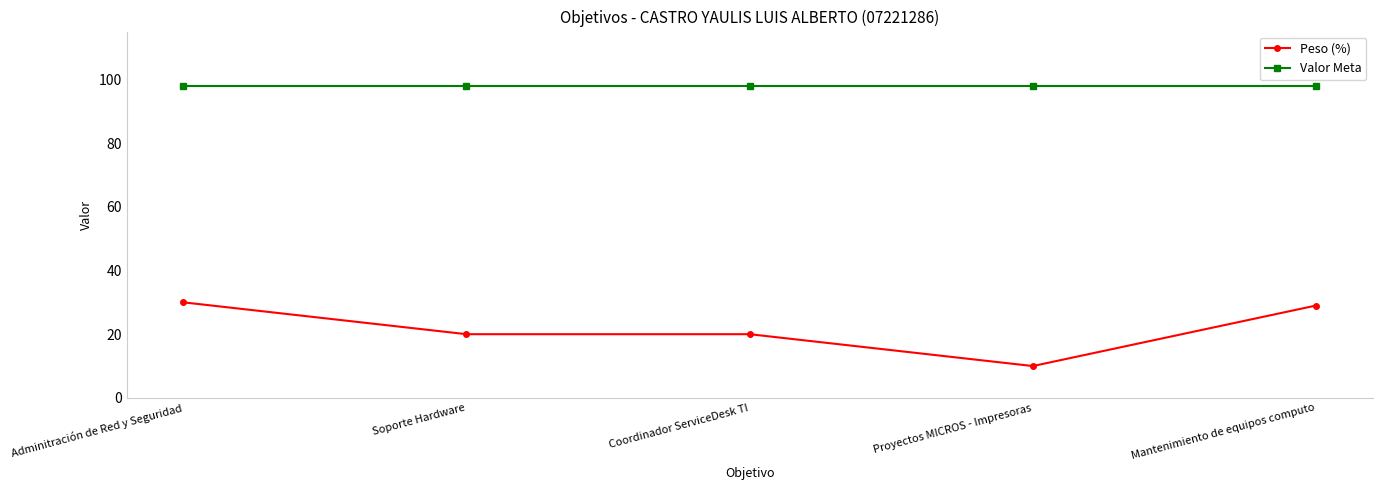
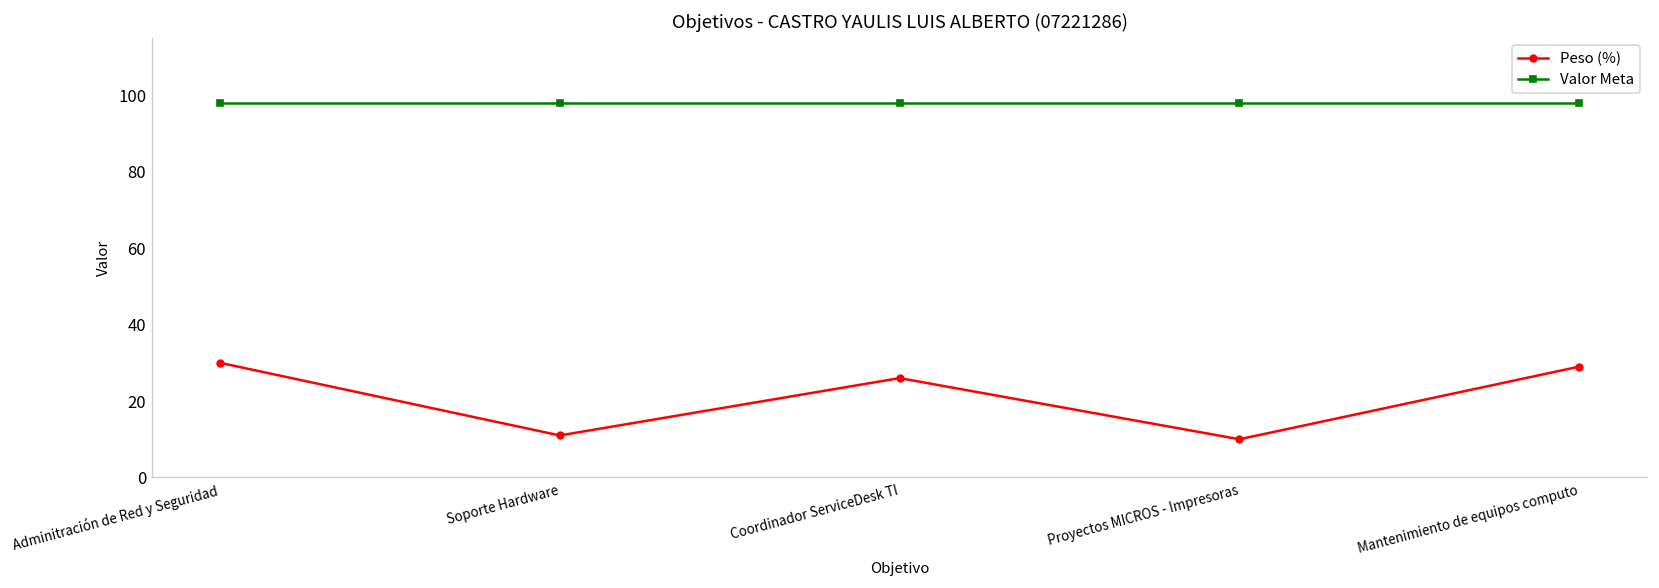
  {
    "Peso (%)": {
      "Adminitración de Red y Seguridad": 30,
-     "Soporte Hardware": 20,
-     "Coordinador ServiceDesk TI": 20,
+     "Soporte Hardware": 11,
+     "Coordinador ServiceDesk TI": 26,
      "Proyectos MICROS - Impresoras": 10,
      "Mantenimiento de equipos computo": 29
    },
    "Valor Meta": {
      "Adminitración de Red y Seguridad": 98,
      "Soporte Hardware": 98,
      "Coordinador ServiceDesk TI": 98,
      "Proyectos MICROS - Impresoras": 98,
      "Mantenimiento de equipos computo": 98
    }
  }
